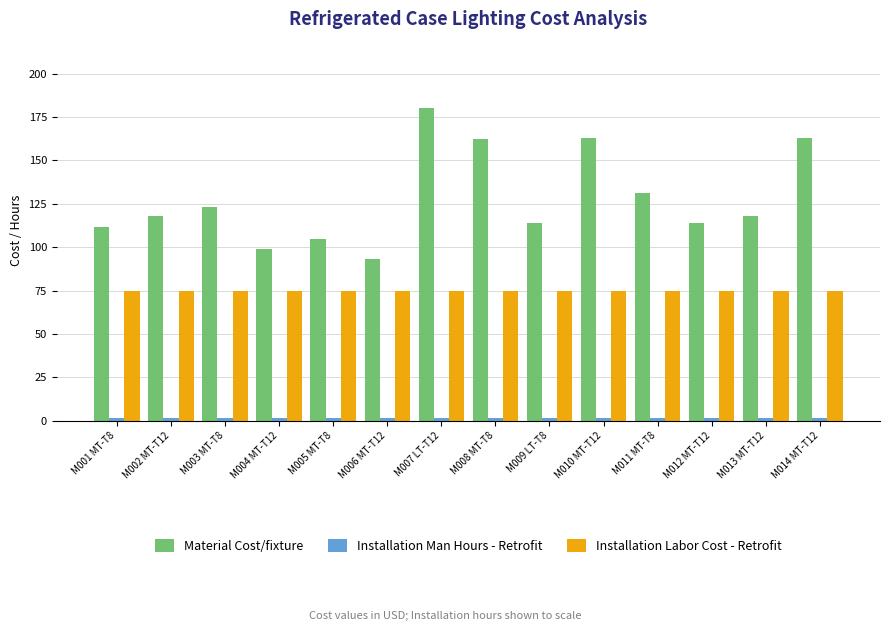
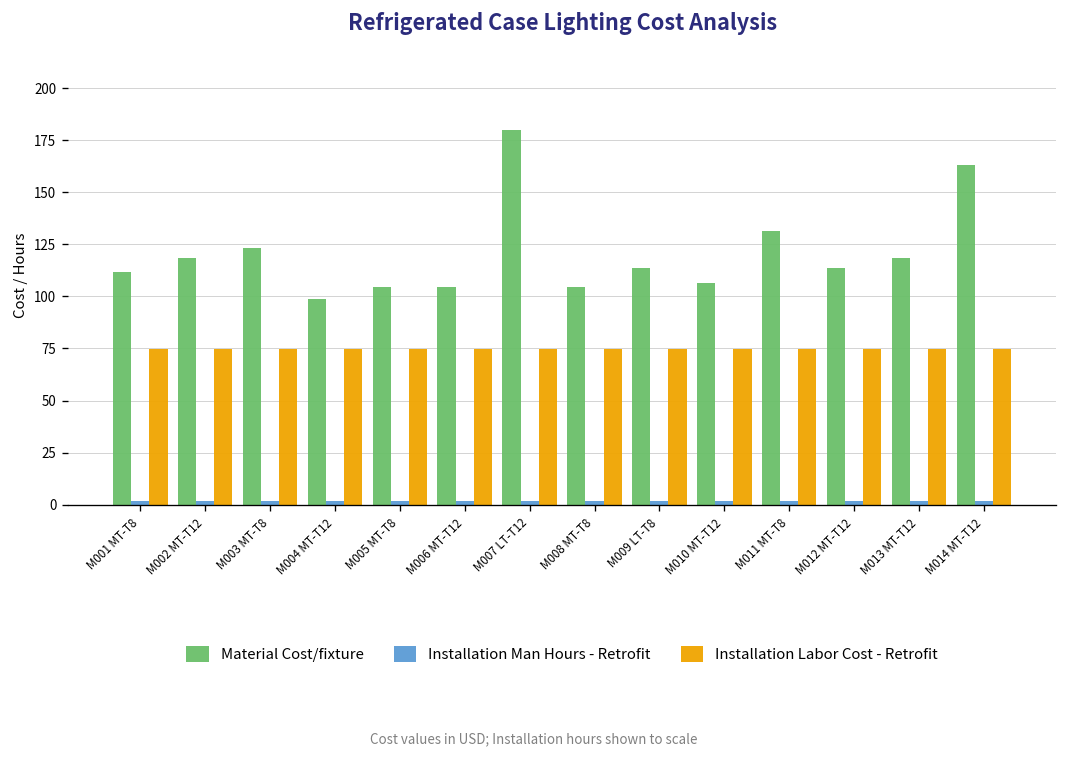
  {
    "Material Cost/fixture": {
      "M001 MT-T8": 112,
      "M002 MT-T12": 118,
      "M003 MT-T8": 123,
      "M004 MT-T12": 99,
      "M005 MT-T8": 105,
-     "M006 MT-T12": 93,
+     "M006 MT-T12": 105,
      "M007 LT-T12": 180,
-     "M008 MT-T8": 162,
+     "M008 MT-T8": 105,
      "M009 LT-T8": 114,
-     "M010 MT-T12": 163,
+     "M010 MT-T12": 106,
      "M011 MT-T8": 131,
      "M012 MT-T12": 114,
      "M013 MT-T12": 118,
      "M014 MT-T12": 163
    },
    "Installation Man Hours - Retrofit": {
      "M001 MT-T8": 2,
      "M002 MT-T12": 2,
      "M003 MT-T8": 2,
      "M004 MT-T12": 2,
      "M005 MT-T8": 2,
      "M006 MT-T12": 2,
      "M007 LT-T12": 2,
      "M008 MT-T8": 2,
      "M009 LT-T8": 2,
      "M010 MT-T12": 2,
      "M011 MT-T8": 2,
      "M012 MT-T12": 2,
      "M013 MT-T12": 2,
      "M014 MT-T12": 2
    },
    "Installation Labor Cost - Retrofit": {
      "M001 MT-T8": 75,
      "M002 MT-T12": 75,
      "M003 MT-T8": 75,
      "M004 MT-T12": 75,
      "M005 MT-T8": 75,
      "M006 MT-T12": 75,
      "M007 LT-T12": 75,
      "M008 MT-T8": 75,
      "M009 LT-T8": 75,
      "M010 MT-T12": 75,
      "M011 MT-T8": 75,
      "M012 MT-T12": 75,
      "M013 MT-T12": 75,
      "M014 MT-T12": 75
    }
  }
